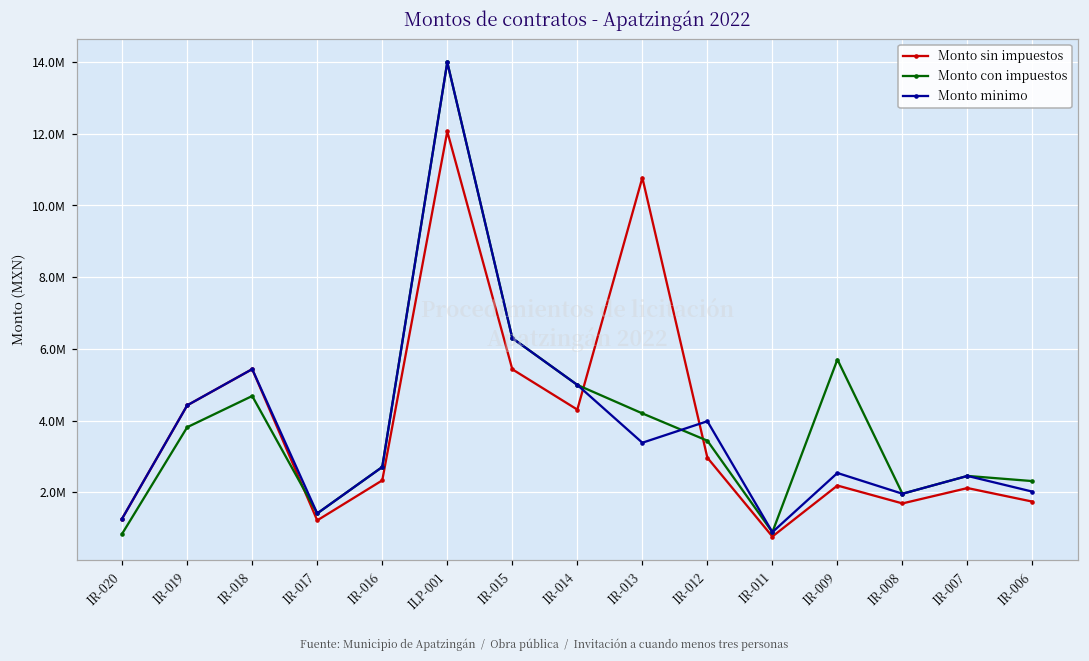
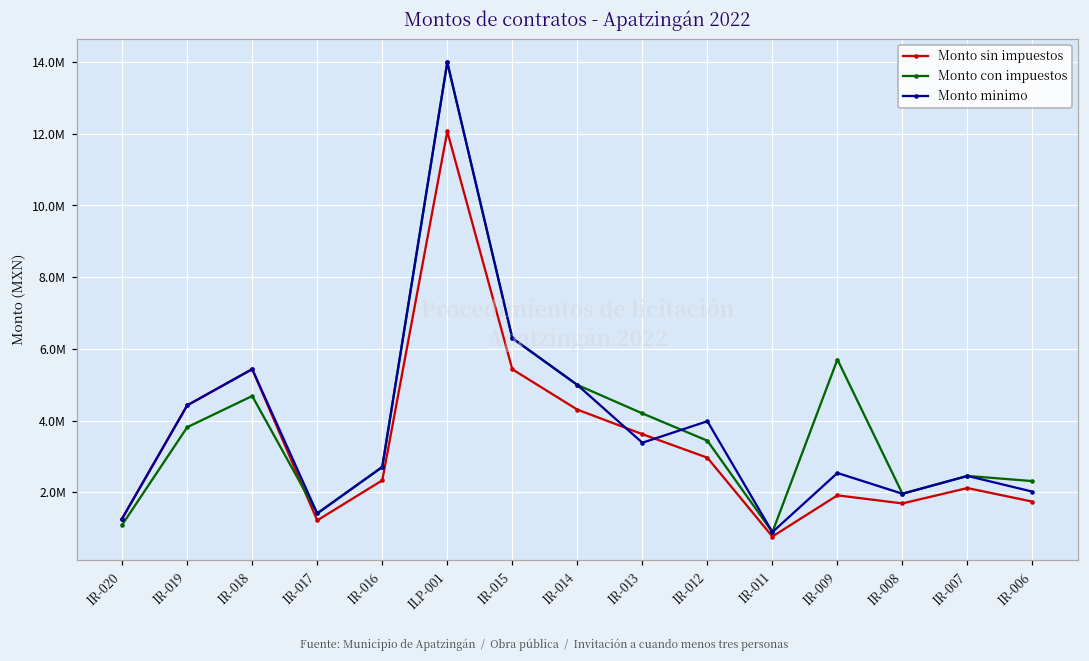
  {
    "Monto sin impuestos": {
      "IR-017": 1200000,
      "IR-016": 2300000,
      "ILP-001": 12100000,
      "IR-015": 5400000,
      "IR-014": 4300000,
-     "IR-013": 10800000,
+     "IR-013": 3600000,
      "IR-012": 3000000,
      "IR-011": 800000,
-     "IR-009": 2200000,
+     "IR-009": 1900000,
      "IR-008": 1700000,
      "IR-007": 2100000,
      "IR-006": 1700000
    },
    "Monto con impuestos": {
-     "IR-020": 800000,
+     "IR-020": 1100000,
      "IR-019": 3800000,
      "IR-018": 4700000,
      "IR-013": 4200000,
      "IR-012": 3400000,
      "IR-009": 5700000,
      "IR-006": 2300000
    },
    "Monto minimo": {
      "IR-013": 3400000,
      "IR-012": 4000000,
      "IR-009": 2500000,
      "IR-006": 2000000
    }
  }
